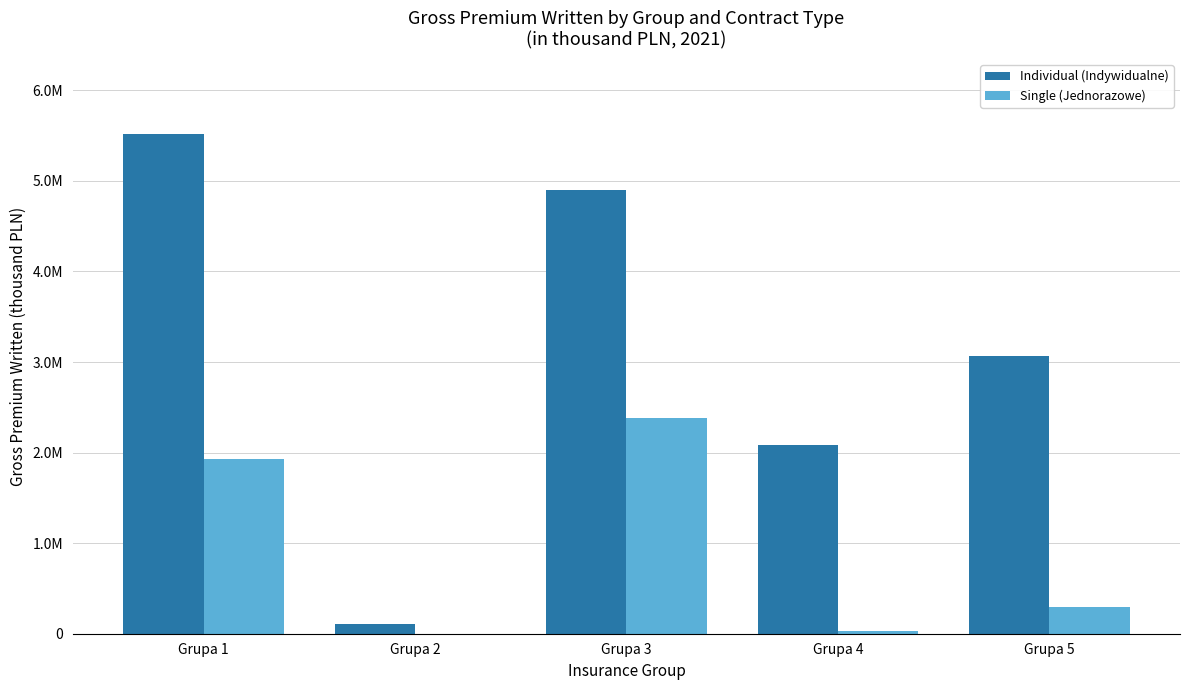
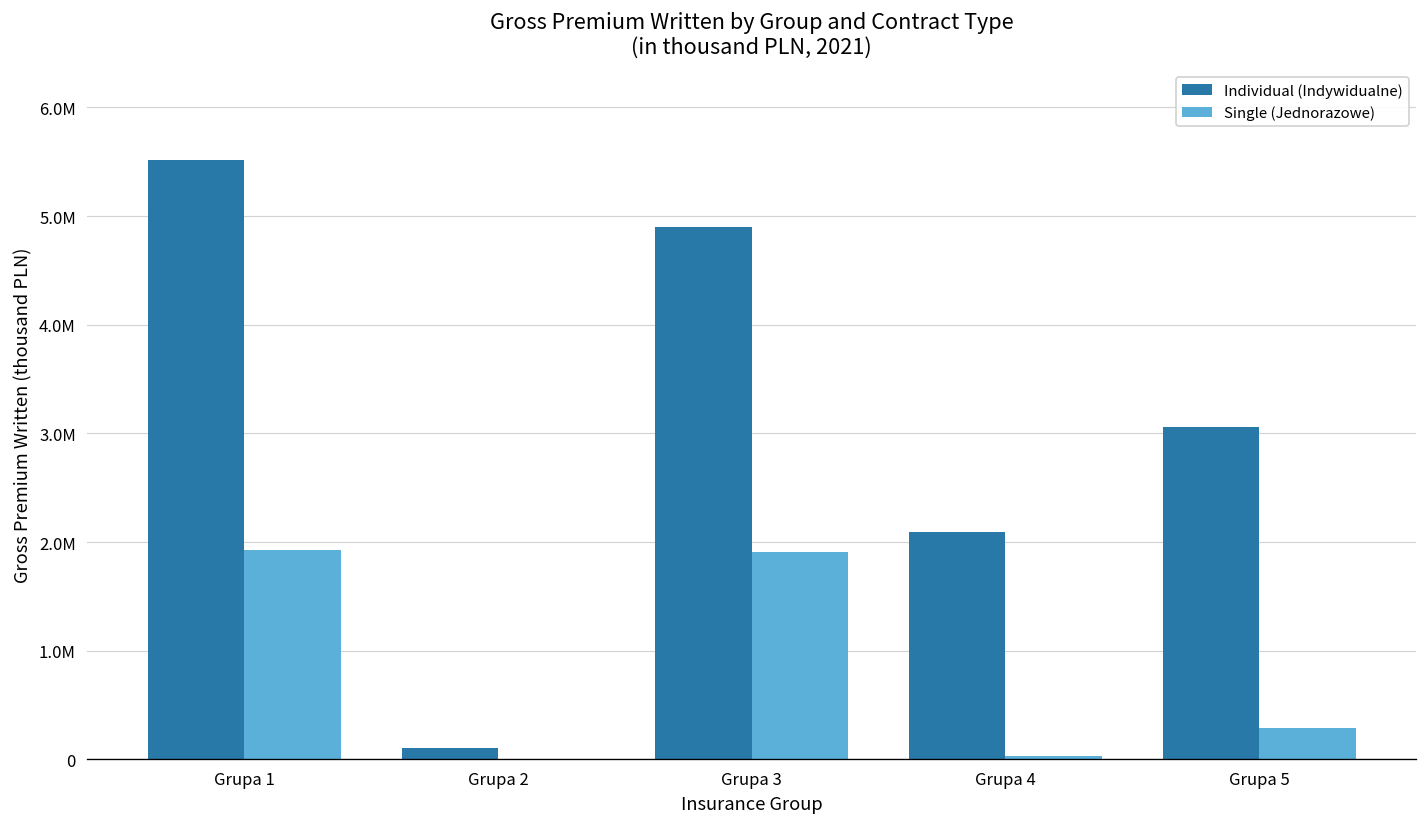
  {
    "Individual (Indywidualne)": {
      "Grupa 1": 5500000,
      "Grupa 2": 100000,
      "Grupa 3": 4900000,
      "Grupa 4": 2100000,
      "Grupa 5": 3100000
    },
    "Single (Jednorazowe)": {
      "Grupa 1": 1900000,
-     "Grupa 3": 2400000,
+     "Grupa 3": 1900000,
      "Grupa 4": 0,
      "Grupa 5": 300000
    }
  }
